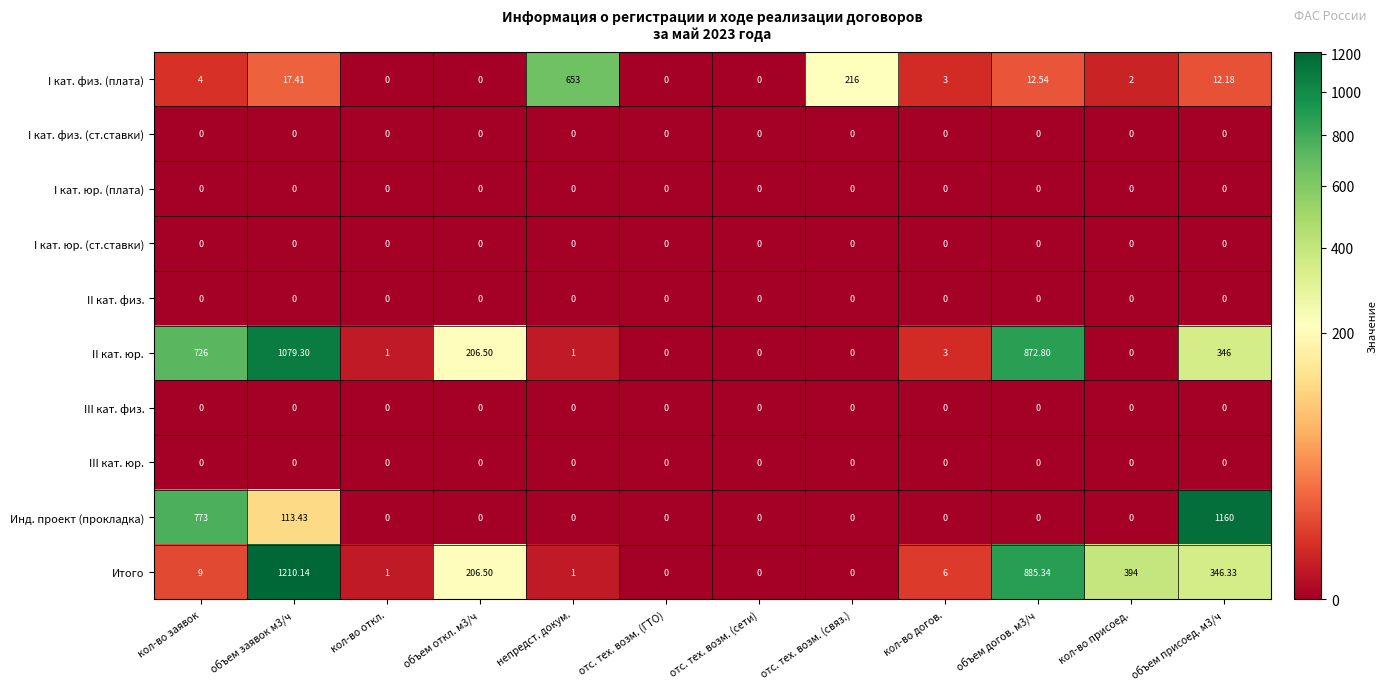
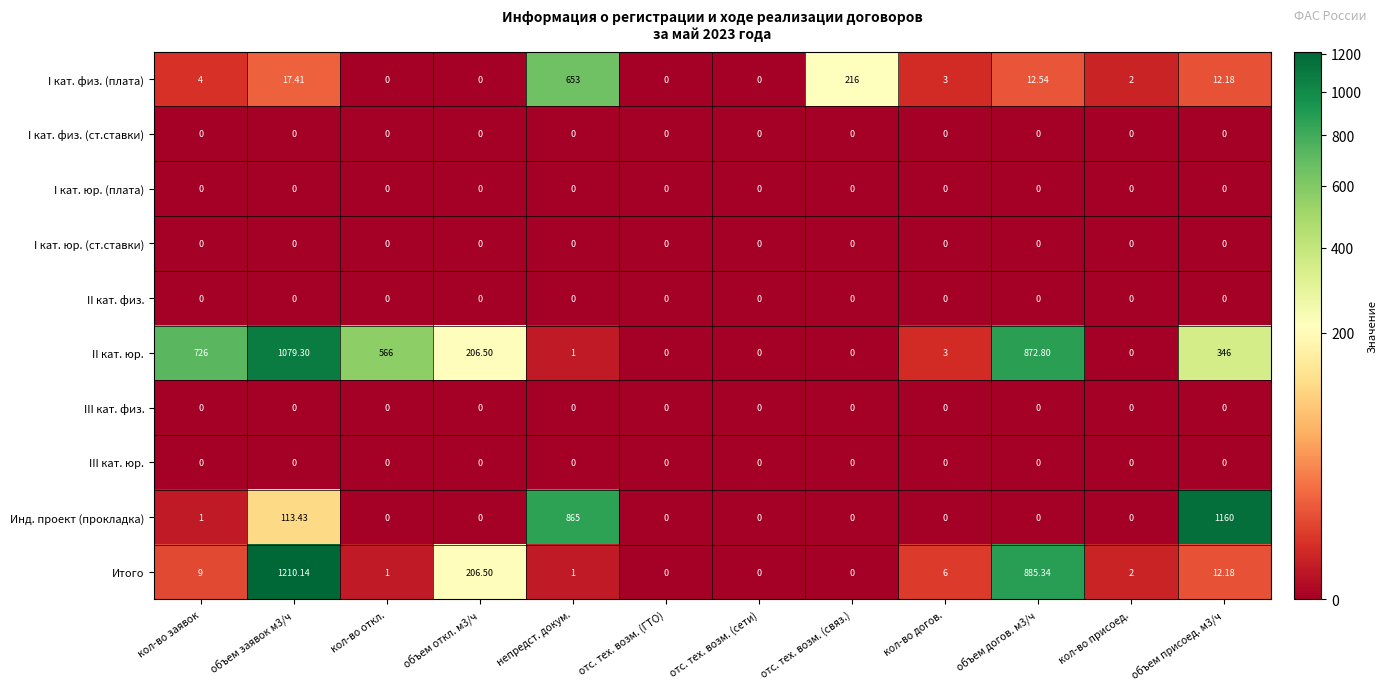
  {
    "I кат. физ. (плата)": {
      "кол-во заявок": 4,
      "объем заявок м3/ч": 17.41,
      "кол-во откл.": 0,
      "объем откл. м3/ч": 0,
      "непредст. докум.": 653,
      "отс. тех. возм. (ГТО)": 0,
      "отс. тех. возм. (сети)": 0,
      "отс. тех. возм. (связ.)": 216,
      "кол-во догов.": 3,
      "объем догов. м3/ч": 12.54,
      "кол-во присоед.": 2,
      "объем присоед. м3/ч": 12.18
    },
    "I кат. физ. (ст.ставки)": {
      "кол-во заявок": 0,
      "объем заявок м3/ч": 0,
      "кол-во откл.": 0,
      "объем откл. м3/ч": 0,
      "непредст. докум.": 0,
      "отс. тех. возм. (ГТО)": 0,
      "отс. тех. возм. (сети)": 0,
      "отс. тех. возм. (связ.)": 0,
      "кол-во догов.": 0,
      "объем догов. м3/ч": 0,
      "кол-во присоед.": 0,
      "объем присоед. м3/ч": 0
    },
    "I кат. юр. (плата)": {
      "кол-во заявок": 0,
      "объем заявок м3/ч": 0,
      "кол-во откл.": 0,
      "объем откл. м3/ч": 0,
      "непредст. докум.": 0,
      "отс. тех. возм. (ГТО)": 0,
      "отс. тех. возм. (сети)": 0,
      "отс. тех. возм. (связ.)": 0,
      "кол-во догов.": 0,
      "объем догов. м3/ч": 0,
      "кол-во присоед.": 0,
      "объем присоед. м3/ч": 0
    },
    "I кат. юр. (ст.ставки)": {
      "кол-во заявок": 0,
      "объем заявок м3/ч": 0,
      "кол-во откл.": 0,
      "объем откл. м3/ч": 0,
      "непредст. докум.": 0,
      "отс. тех. возм. (ГТО)": 0,
      "отс. тех. возм. (сети)": 0,
      "отс. тех. возм. (связ.)": 0,
      "кол-во догов.": 0,
      "объем догов. м3/ч": 0,
      "кол-во присоед.": 0,
      "объем присоед. м3/ч": 0
    },
    "II кат. физ.": {
      "кол-во заявок": 0,
      "объем заявок м3/ч": 0,
      "кол-во откл.": 0,
      "объем откл. м3/ч": 0,
      "непредст. докум.": 0,
      "отс. тех. возм. (ГТО)": 0,
      "отс. тех. возм. (сети)": 0,
      "отс. тех. возм. (связ.)": 0,
      "кол-во догов.": 0,
      "объем догов. м3/ч": 0,
      "кол-во присоед.": 0,
      "объем присоед. м3/ч": 0
    },
    "II кат. юр.": {
      "кол-во заявок": 726,
      "объем заявок м3/ч": 1079.30,
-     "кол-во откл.": 1,
+     "кол-во откл.": 566,
      "объем откл. м3/ч": 206.50,
      "непредст. докум.": 1,
      "отс. тех. возм. (ГТО)": 0,
      "отс. тех. возм. (сети)": 0,
      "отс. тех. возм. (связ.)": 0,
      "кол-во догов.": 3,
      "объем догов. м3/ч": 872.80,
      "кол-во присоед.": 0,
      "объем присоед. м3/ч": 346
    },
    "III кат. физ.": {
      "кол-во заявок": 0,
      "объем заявок м3/ч": 0,
      "кол-во откл.": 0,
      "объем откл. м3/ч": 0,
      "непредст. докум.": 0,
      "отс. тех. возм. (ГТО)": 0,
      "отс. тех. возм. (сети)": 0,
      "отс. тех. возм. (связ.)": 0,
      "кол-во догов.": 0,
      "объем догов. м3/ч": 0,
      "кол-во присоед.": 0,
      "объем присоед. м3/ч": 0
    },
    "III кат. юр.": {
      "кол-во заявок": 0,
      "объем заявок м3/ч": 0,
      "кол-во откл.": 0,
      "объем откл. м3/ч": 0,
      "непредст. докум.": 0,
      "отс. тех. возм. (ГТО)": 0,
      "отс. тех. возм. (сети)": 0,
      "отс. тех. возм. (связ.)": 0,
      "кол-во догов.": 0,
      "объем догов. м3/ч": 0,
      "кол-во присоед.": 0,
      "объем присоед. м3/ч": 0
    },
    "Инд. проект (прокладка)": {
-     "кол-во заявок": 773,
+     "кол-во заявок": 1,
      "объем заявок м3/ч": 113.43,
      "кол-во откл.": 0,
      "объем откл. м3/ч": 0,
-     "непредст. докум.": 0,
+     "непредст. докум.": 865,
      "отс. тех. возм. (ГТО)": 0,
      "отс. тех. возм. (сети)": 0,
      "отс. тех. возм. (связ.)": 0,
      "кол-во догов.": 0,
      "объем догов. м3/ч": 0,
      "кол-во присоед.": 0,
      "объем присоед. м3/ч": 1160
    },
    "Итого": {
      "кол-во заявок": 9,
      "объем заявок м3/ч": 1210.14,
      "кол-во откл.": 1,
      "объем откл. м3/ч": 206.50,
      "непредст. докум.": 1,
      "отс. тех. возм. (ГТО)": 0,
      "отс. тех. возм. (сети)": 0,
      "отс. тех. возм. (связ.)": 0,
      "кол-во догов.": 6,
      "объем догов. м3/ч": 885.34,
-     "кол-во присоед.": 394,
-     "объем присоед. м3/ч": 346.33
+     "кол-во присоед.": 2,
+     "объем присоед. м3/ч": 12.18
    }
  }
